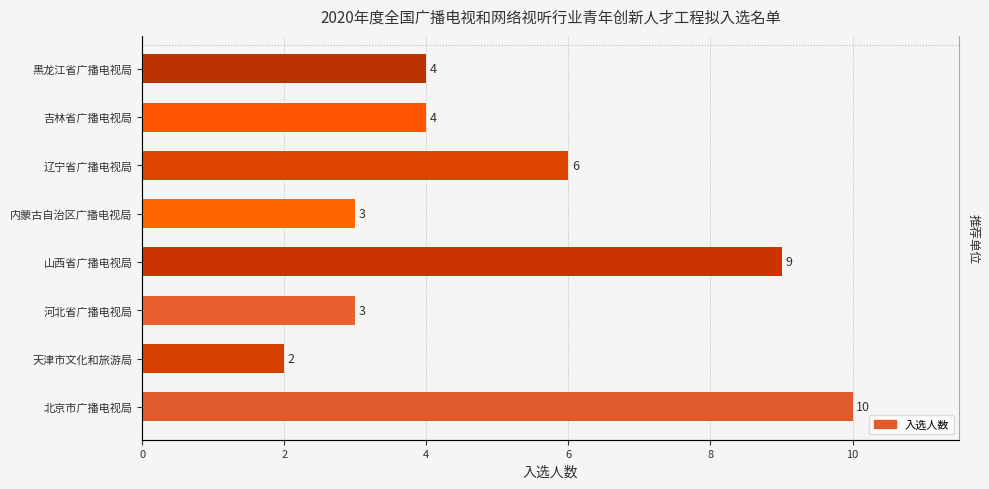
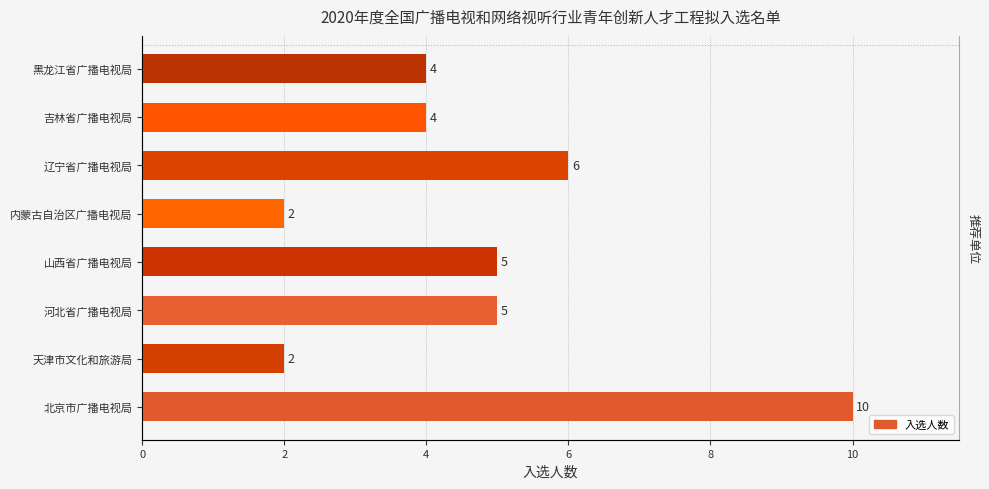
  {
    "黑龙江省广播电视局": 4,
    "吉林省广播电视局": 4,
    "辽宁省广播电视局": 6,
-   "内蒙古自治区广播电视局": 3,
-   "山西省广播电视局": 9,
-   "河北省广播电视局": 3,
+   "内蒙古自治区广播电视局": 2,
+   "山西省广播电视局": 5,
+   "河北省广播电视局": 5,
    "天津市文化和旅游局": 2,
    "北京市广播电视局": 10
  }
